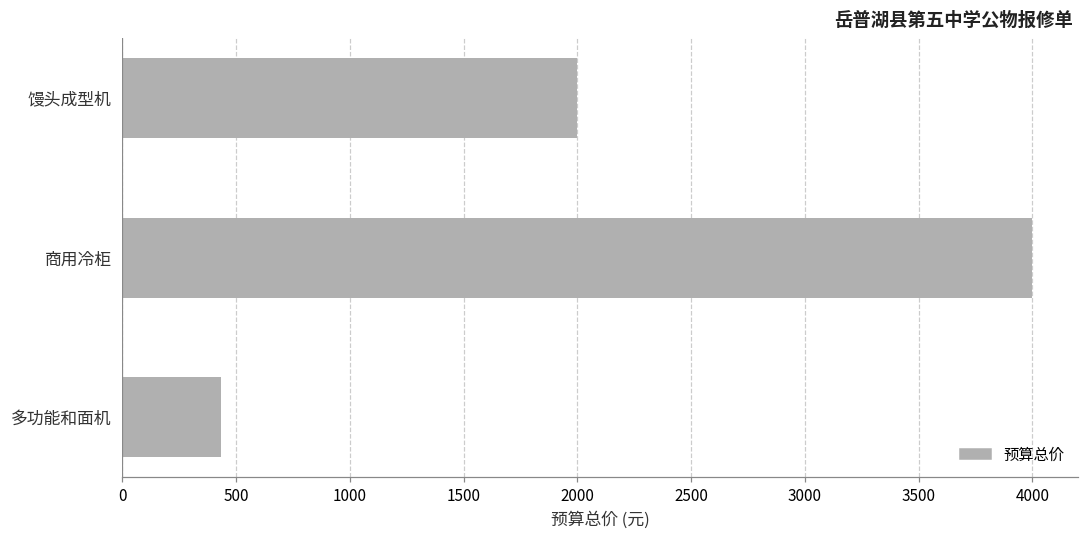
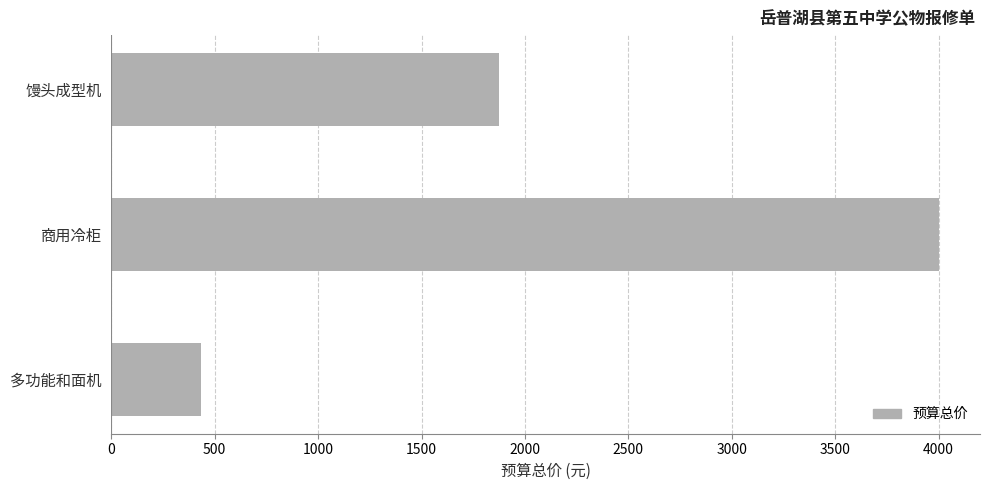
  {
-   "馒头成型机": 2000,
+   "馒头成型机": 1880,
    "商用冷柜": 4000,
    "多功能和面机": 430
  }
